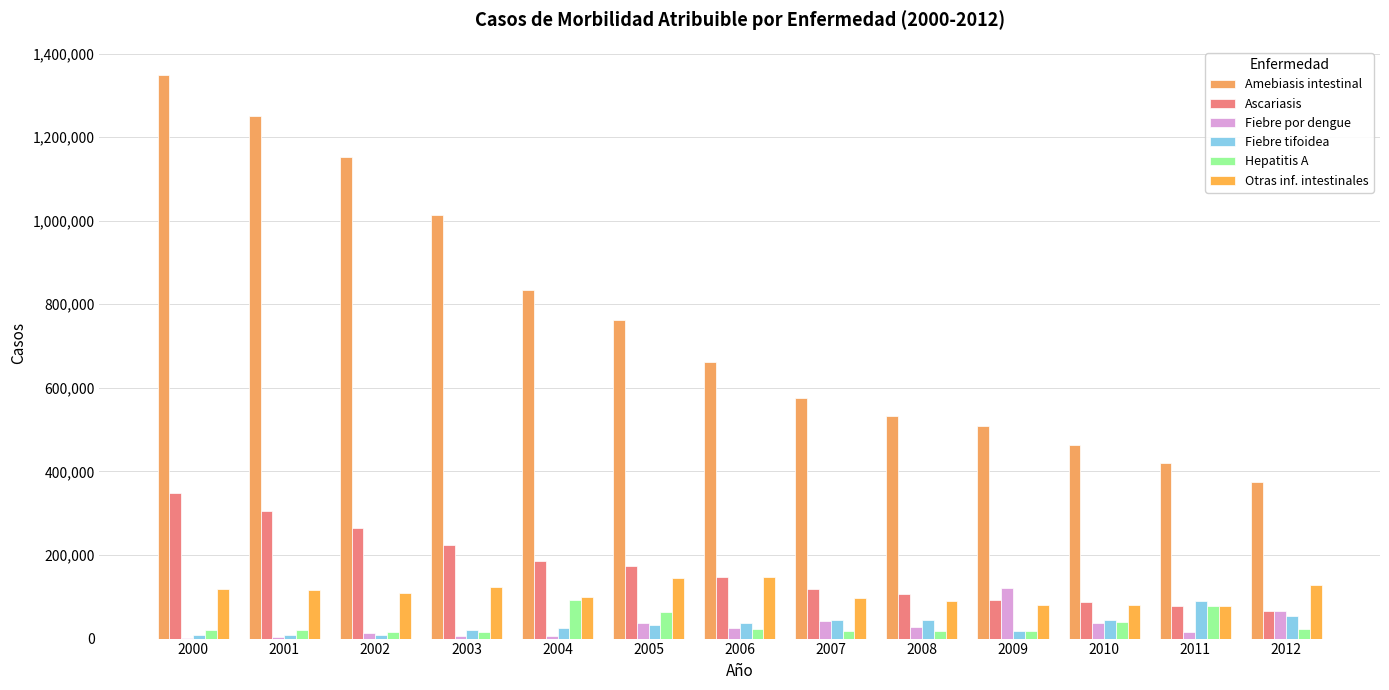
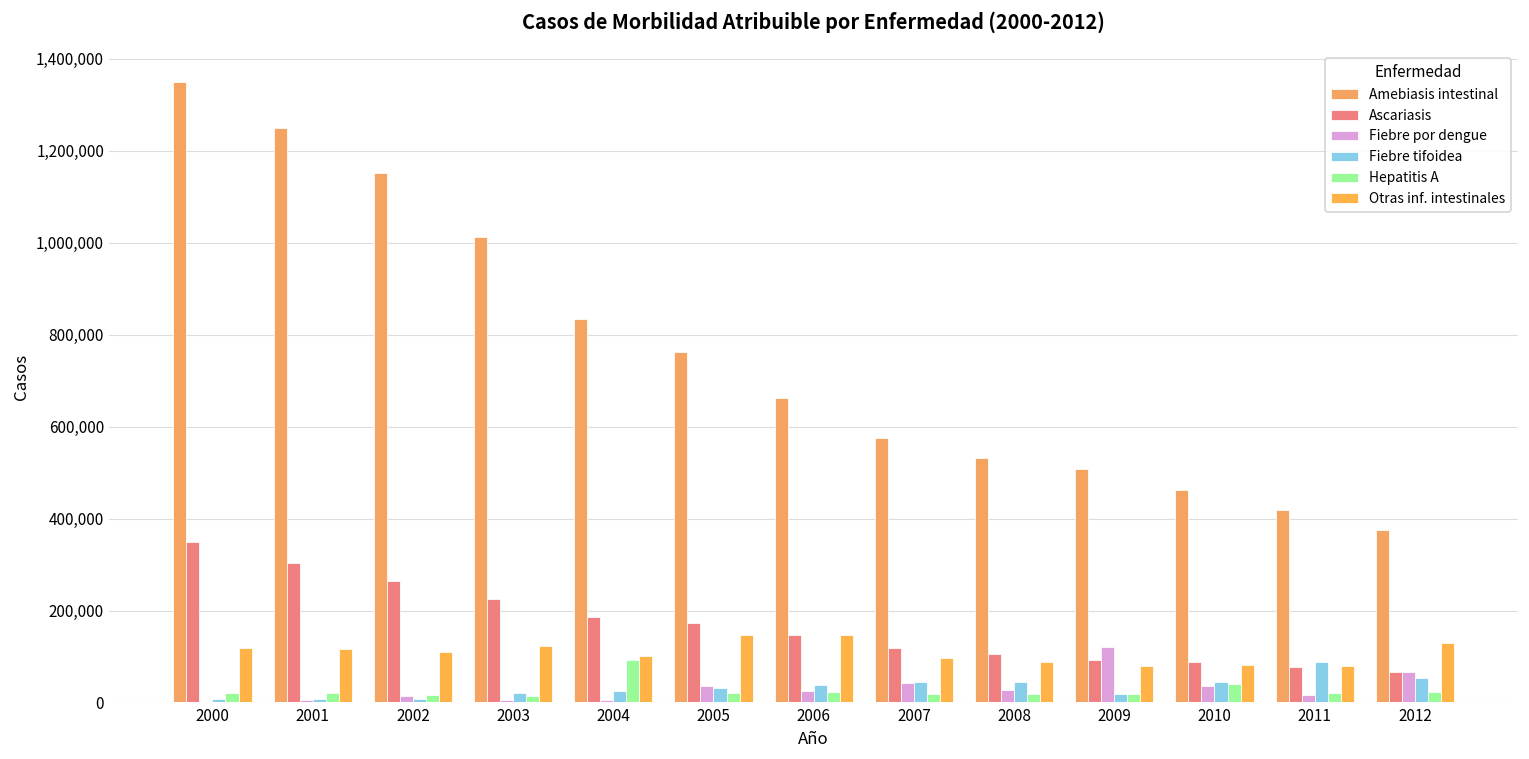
  {
    "Fiebre por dengue": {
      "2002": "10,000",
      "2004": "10,000",
      "2005": "40,000",
      "2006": "20,000",
      "2007": "40,000",
      "2008": "30,000",
      "2009": "120,000",
      "2010": "40,000",
      "2011": "20,000",
      "2012": "70,000"
    },
    "Fiebre tifoidea": {
      "2000": "10,000",
      "2001": "10,000",
      "2002": "10,000",
      "2003": "20,000",
      "2004": "30,000",
      "2005": "30,000",
      "2006": "40,000",
      "2007": "40,000",
      "2008": "40,000",
      "2009": "20,000",
      "2010": "40,000",
      "2011": "90,000",
      "2012": "50,000"
    },
    "Hepatitis A": {
      "2000": "20,000",
      "2001": "20,000",
      "2002": "20,000",
      "2003": "10,000",
      "2004": "90,000",
-     "2005": "60,000",
+     "2005": "20,000",
      "2006": "20,000",
      "2007": "20,000",
      "2008": "20,000",
      "2009": "20,000",
      "2010": "40,000",
-     "2011": "80,000",
+     "2011": "20,000",
      "2012": "20,000"
    }
  }
